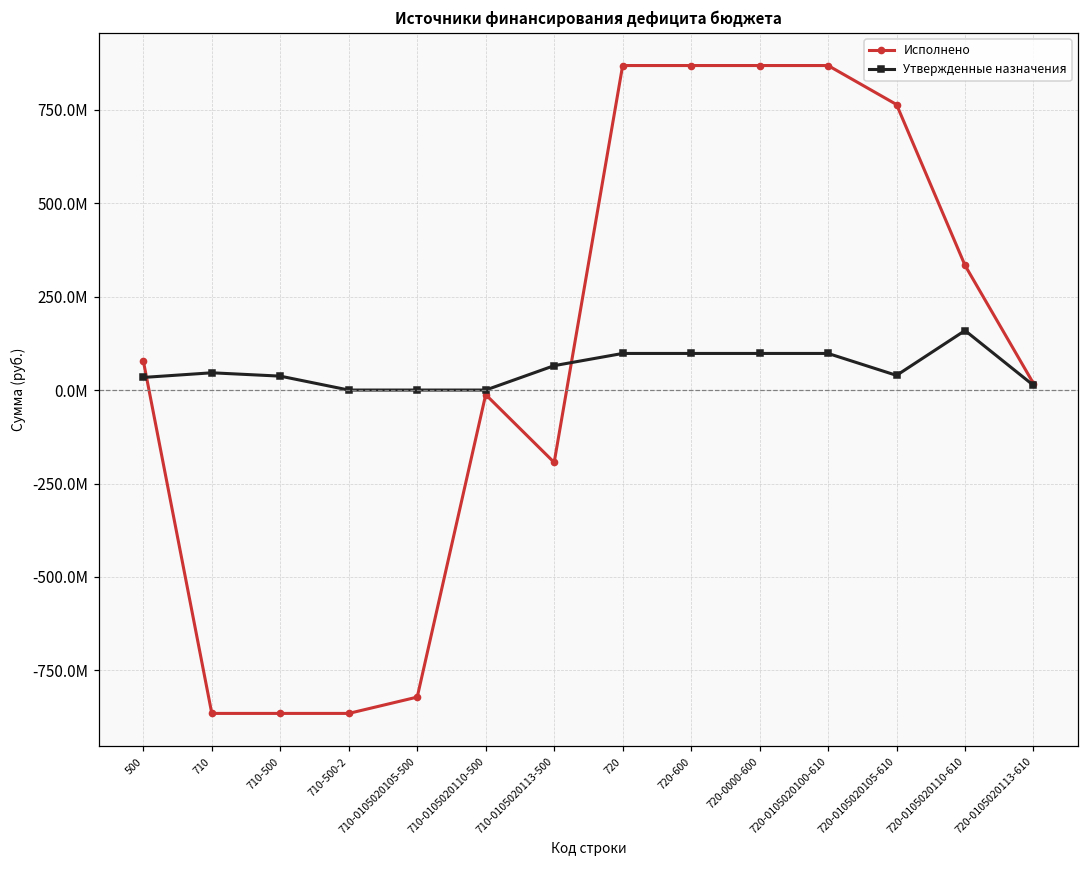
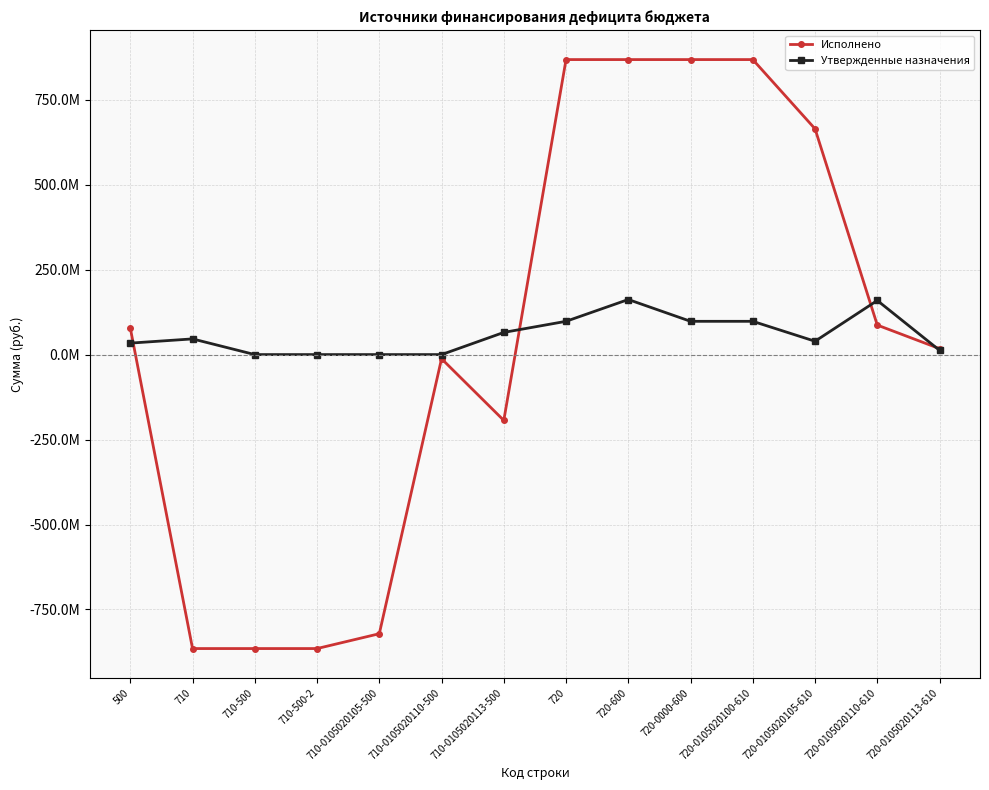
  {
    "Исполнено": {
      "500": 80000000,
      "710": -860000000,
      "710-500": -860000000,
      "710-500-2": -860000000,
      "710-0105020105-500": -820000000,
      "710-0105020110-500": -10000000,
      "710-0105020113-500": -190000000,
      "720": 870000000,
      "720-600": 870000000,
      "720-0000-600": 870000000,
      "720-0105020100-610": 870000000,
-     "720-0105020105-610": 760000000,
-     "720-0105020110-610": 330000000
+     "720-0105020105-610": 660000000,
+     "720-0105020110-610": 90000000
    },
    "Утвержденные назначения": {
      "500": 30000000,
      "710": 50000000,
-     "710-500": 40000000,
+     "710-500": 0,
      "710-500-2": 0,
      "710-0105020105-500": 0,
      "710-0105020110-500": 0,
      "710-0105020113-500": 70000000,
      "720": 100000000,
-     "720-600": 100000000,
+     "720-600": 160000000,
      "720-0000-600": 100000000,
      "720-0105020100-610": 100000000,
      "720-0105020105-610": 40000000,
      "720-0105020110-610": 160000000
    }
  }
